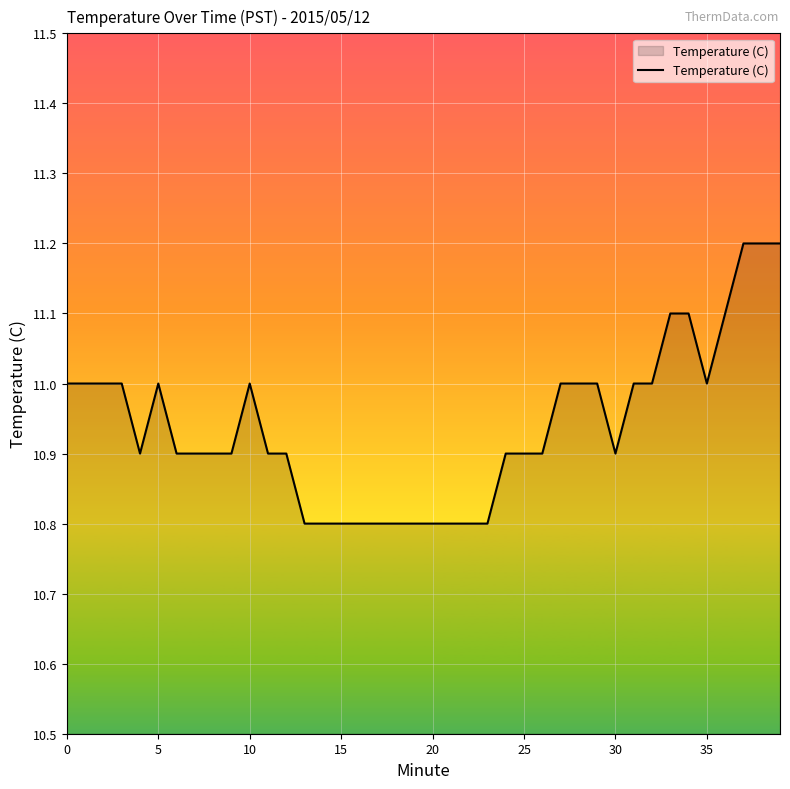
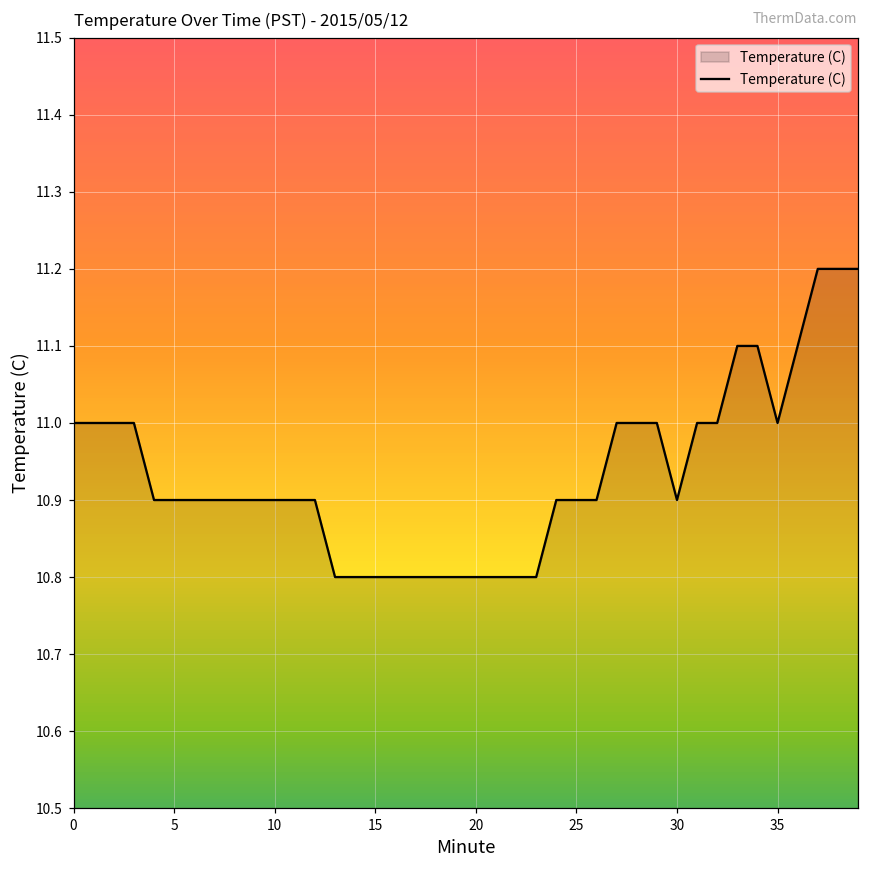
  {
    "0": 11.0,
-   "5": 11.0,
-   "10": 11.0,
+   "5": 10.9,
+   "10": 10.9,
    "15": 10.8,
    "20": 10.8,
    "25": 10.9,
    "30": 10.9,
    "35": 11.0
  }
